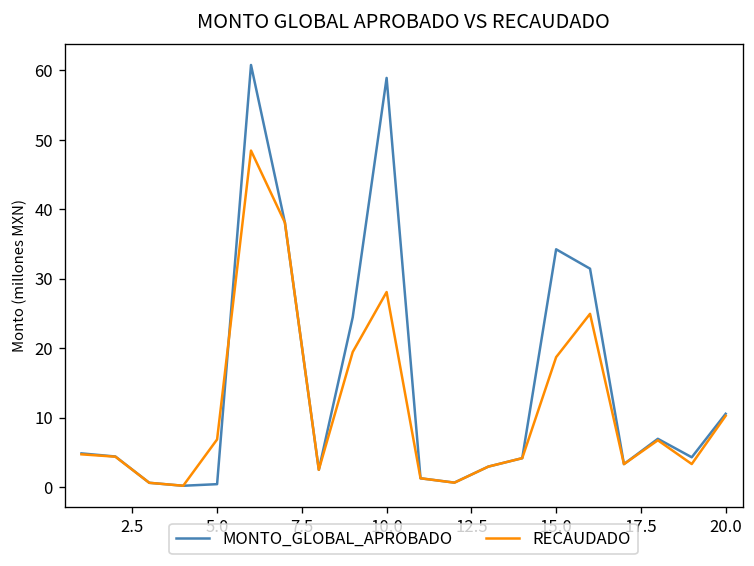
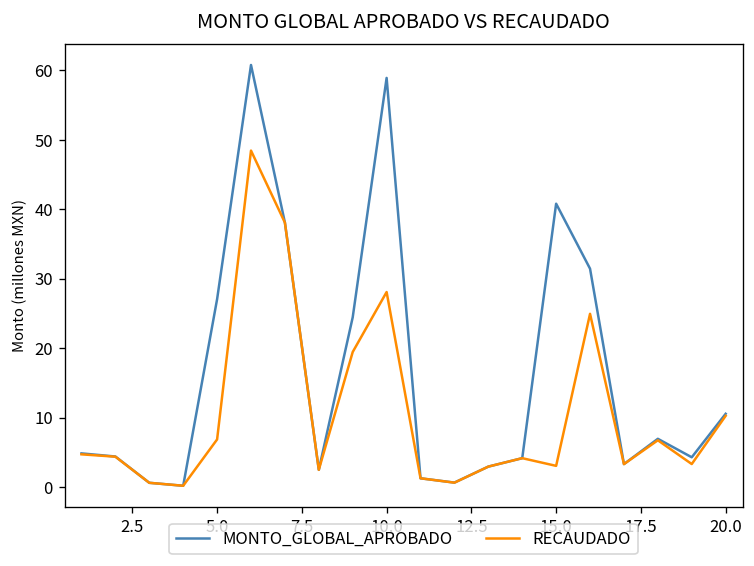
  {
    "MONTO_GLOBAL_APROBADO": {
-     "5.0": 0,
+     "5.0": 27,
      "10.0": 59,
-     "15.0": 34
+     "15.0": 41
    },
    "RECAUDADO": {
      "5.0": 7,
      "10.0": 28,
-     "15.0": 19
+     "15.0": 3
    }
  }
